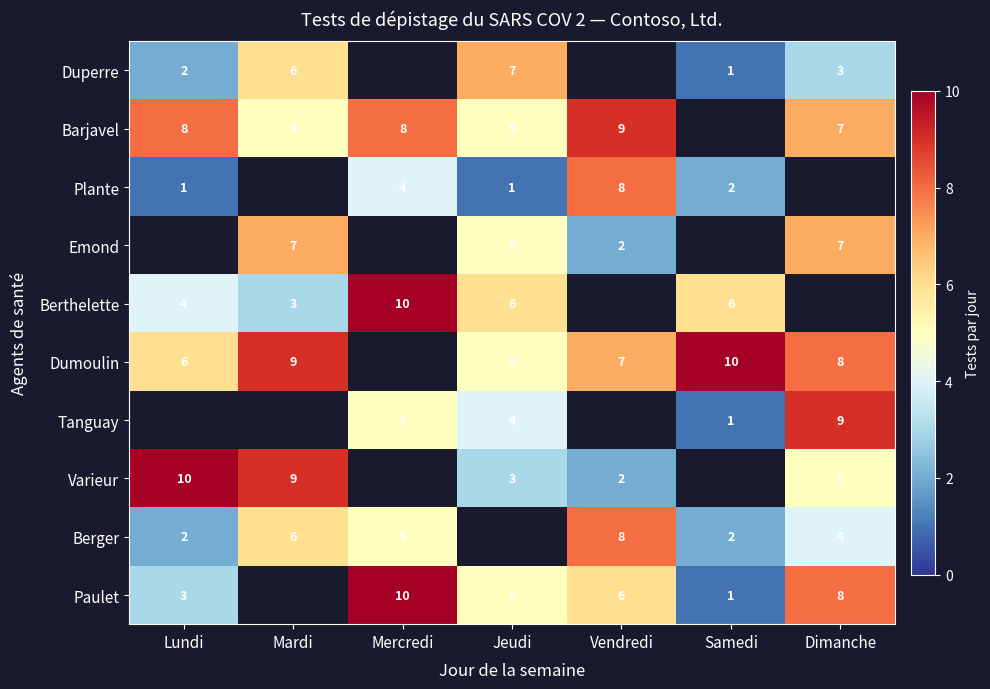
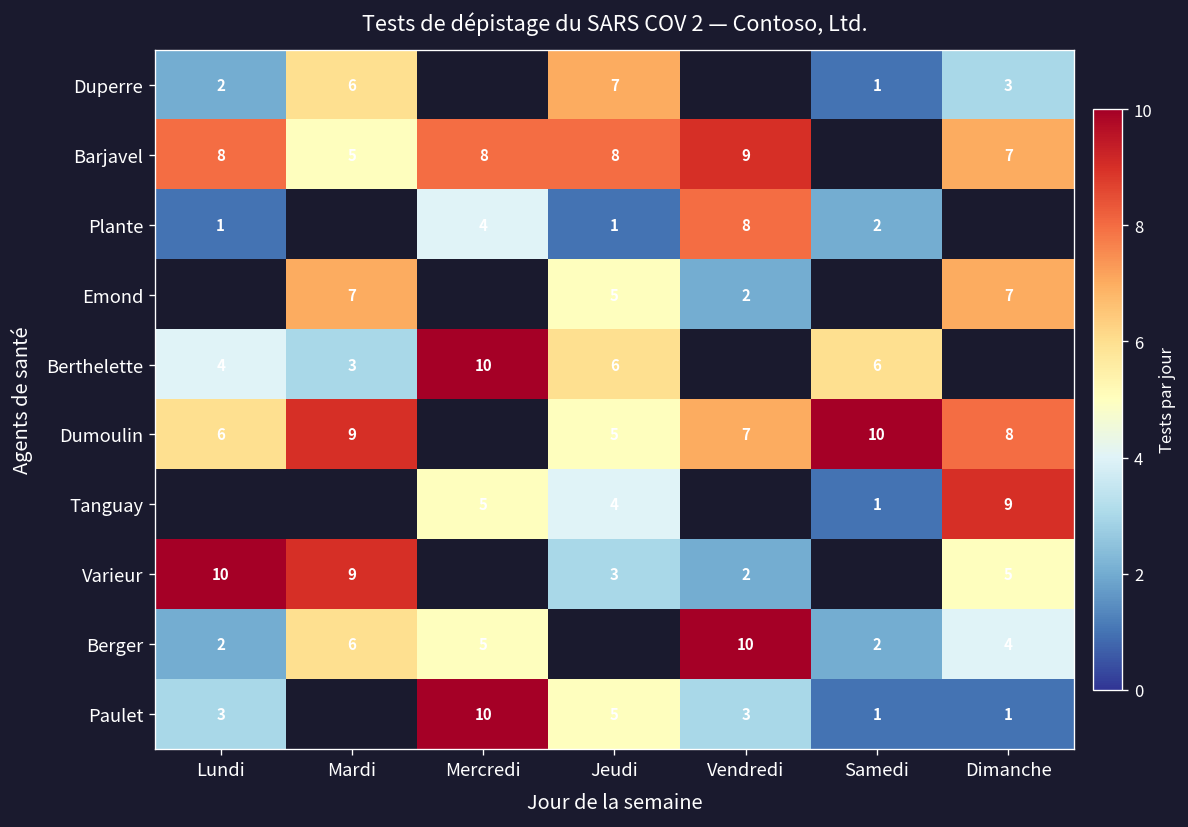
  {
    "Duperre": {
      "Lundi": 2,
      "Mardi": 6,
      "Jeudi": 7,
      "Samedi": 1,
      "Dimanche": 3
    },
    "Barjavel": {
      "Lundi": 8,
      "Mardi": 5,
      "Mercredi": 8,
-     "Jeudi": 5,
+     "Jeudi": 8,
      "Vendredi": 9,
      "Dimanche": 7
    },
    "Plante": {
      "Lundi": 1,
      "Jeudi": 1,
      "Vendredi": 8,
      "Samedi": 2
    },
    "Emond": {
      "Mardi": 7,
      "Jeudi": 5,
      "Vendredi": 2,
      "Dimanche": 7
    },
    "Berthelette": {
      "Mardi": 3,
      "Mercredi": 10,
      "Jeudi": 6,
      "Samedi": 6
    },
    "Dumoulin": {
      "Lundi": 6,
      "Mardi": 9,
      "Jeudi": 5,
      "Vendredi": 7,
      "Samedi": 10,
      "Dimanche": 8
    },
    "Tanguay": {
      "Mercredi": 5,
      "Samedi": 1,
      "Dimanche": 9
    },
    "Varieur": {
      "Lundi": 10,
      "Mardi": 9,
      "Jeudi": 3,
      "Vendredi": 2,
      "Dimanche": 5
    },
    "Berger": {
      "Lundi": 2,
      "Mardi": 6,
      "Mercredi": 5,
-     "Vendredi": 8,
+     "Vendredi": 10,
      "Samedi": 2
    },
    "Paulet": {
      "Lundi": 3,
      "Mercredi": 10,
      "Jeudi": 5,
-     "Vendredi": 6,
+     "Vendredi": 3,
      "Samedi": 1,
-     "Dimanche": 8
+     "Dimanche": 1
    }
  }
